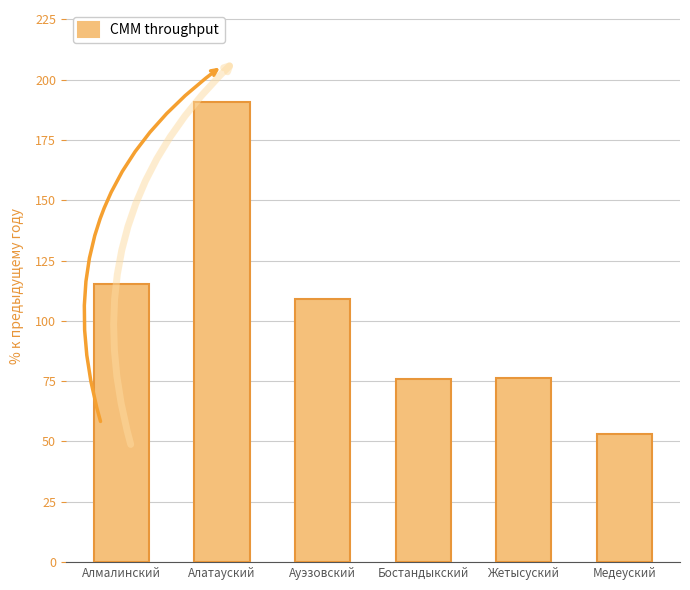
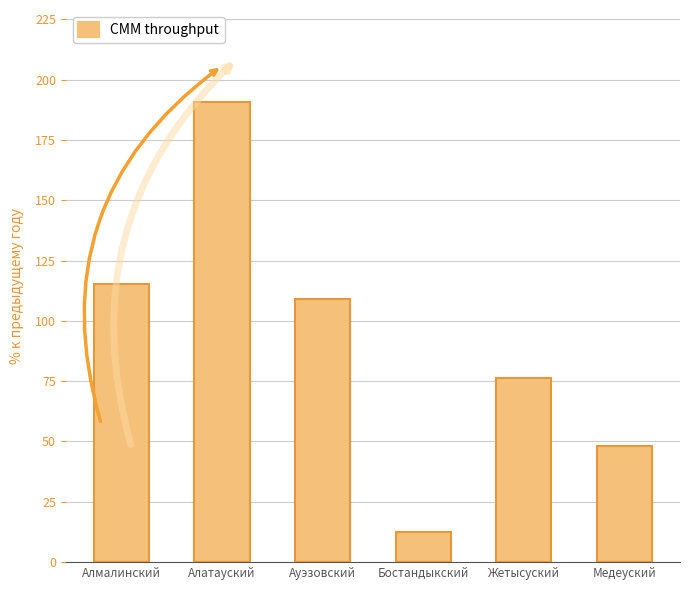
  {
    "Алмалинский": 115,
    "Алатауский": 191,
    "Ауэзовский": 109,
-   "Бостандыкский": 76,
+   "Бостандыкский": 13,
    "Жетысуский": 76,
-   "Медеуский": 53
+   "Медеуский": 48
  }
